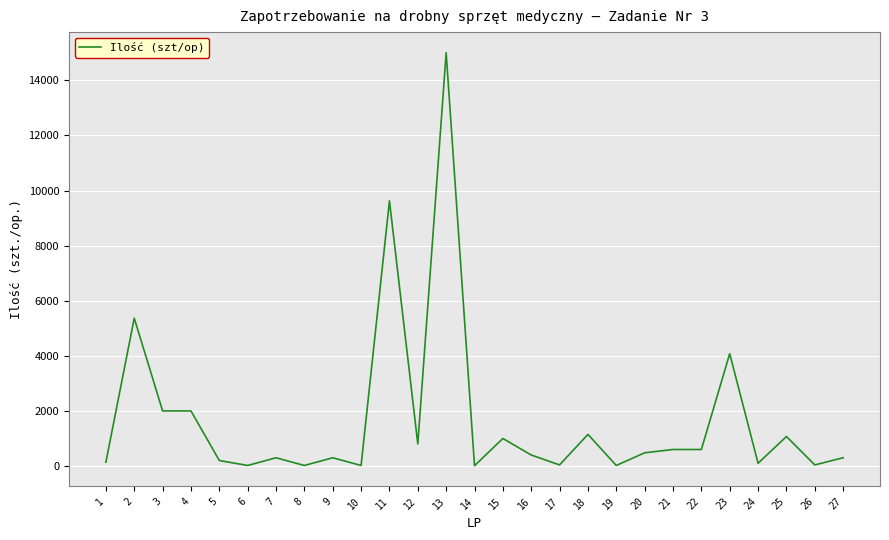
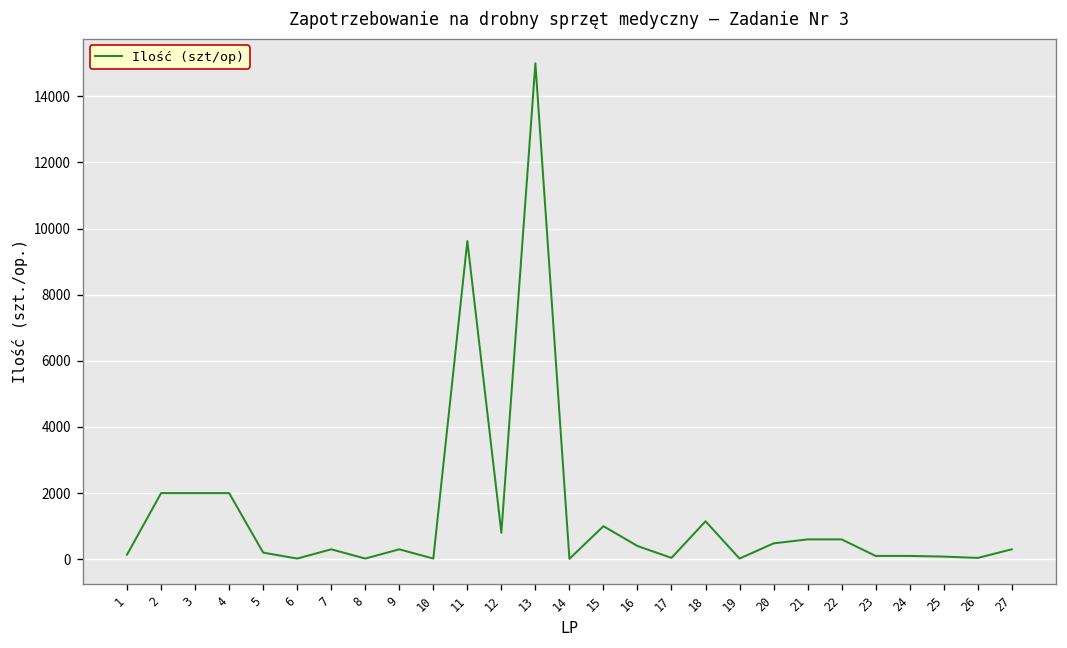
  {
    "1": 100,
-   "2": 5400,
+   "2": 2000,
    "3": 2000,
    "4": 2000,
    "5": 200,
    "6": 0,
    "7": 300,
    "8": 0,
    "9": 300,
    "10": 0,
    "11": 9600,
    "12": 800,
    "13": 15000,
    "14": 0,
    "15": 1000,
    "16": 400,
    "17": 0,
    "18": 1100,
    "19": 0,
    "20": 500,
    "21": 600,
    "22": 600,
-   "23": 4100,
+   "23": 100,
    "24": 100,
-   "25": 1100,
+   "25": 100,
    "26": 0,
    "27": 300
  }
